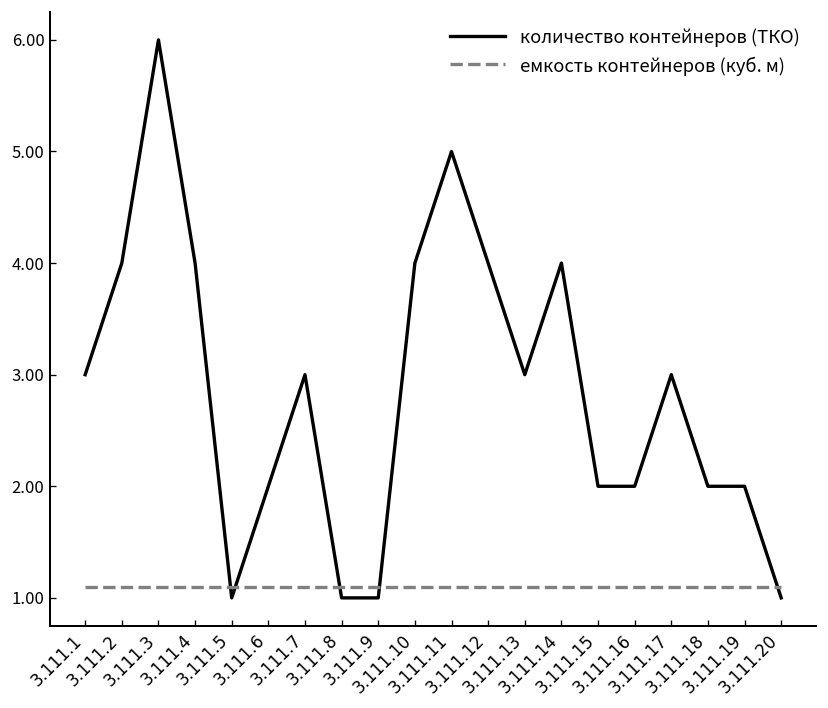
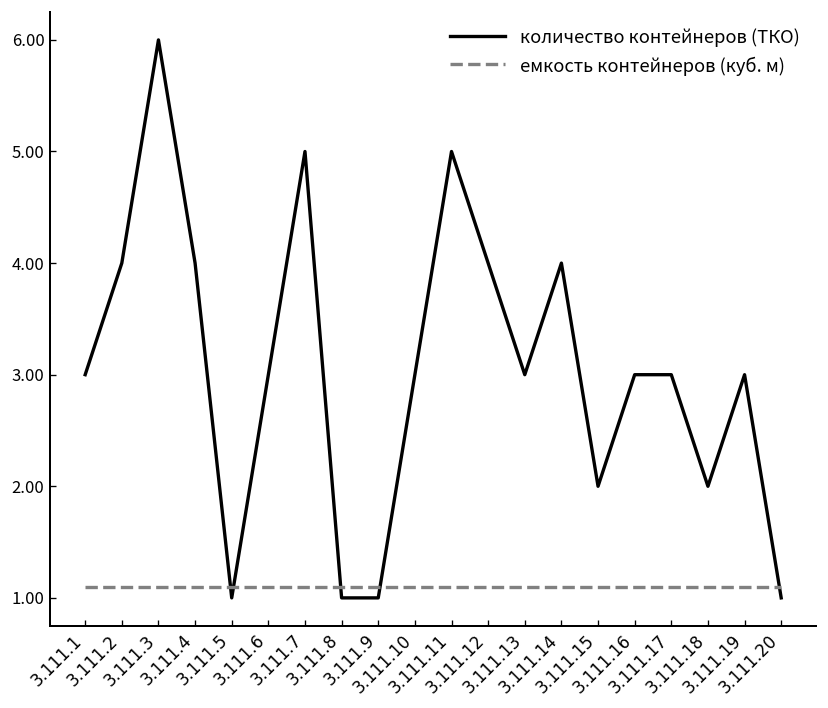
  {
    "количество контейнеров (ТКО)": {
      "3.111.1": 3,
      "3.111.2": 4,
      "3.111.3": 6,
      "3.111.4": 4,
      "3.111.5": 1,
-     "3.111.6": 2,
-     "3.111.7": 3,
+     "3.111.6": 3,
+     "3.111.7": 5,
      "3.111.8": 1,
      "3.111.9": 1,
-     "3.111.10": 4,
+     "3.111.10": 3,
      "3.111.11": 5,
      "3.111.12": 4,
      "3.111.13": 3,
      "3.111.14": 4,
      "3.111.15": 2,
-     "3.111.16": 2,
+     "3.111.16": 3,
      "3.111.17": 3,
      "3.111.18": 2,
-     "3.111.19": 2,
+     "3.111.19": 3,
      "3.111.20": 1
    },
    "емкость контейнеров (куб. м)": {
      "3.111.1": 1.1,
      "3.111.2": 1.1,
      "3.111.3": 1.1,
      "3.111.4": 1.1,
      "3.111.5": 1.1,
      "3.111.6": 1.1,
      "3.111.7": 1.1,
      "3.111.8": 1.1,
      "3.111.9": 1.1,
      "3.111.10": 1.1,
      "3.111.11": 1.1,
      "3.111.12": 1.1,
      "3.111.13": 1.1,
      "3.111.14": 1.1,
      "3.111.15": 1.1,
      "3.111.16": 1.1,
      "3.111.17": 1.1,
      "3.111.18": 1.1,
      "3.111.19": 1.1,
      "3.111.20": 1.1
    }
  }
